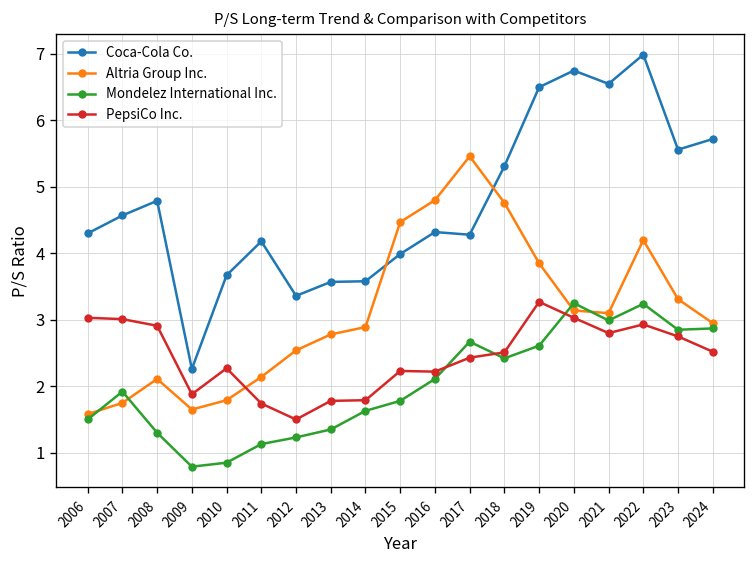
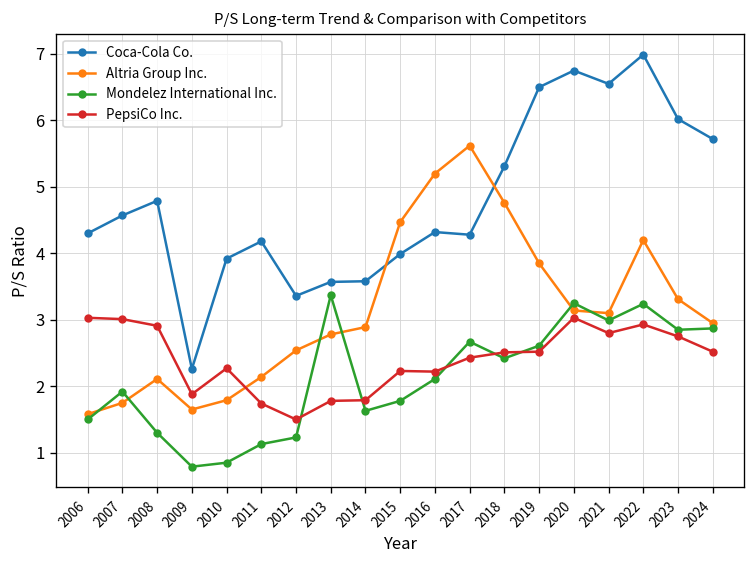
  {
    "Coca-Cola Co.": {
      "2006": 4.3,
      "2007": 4.6,
      "2008": 4.8,
      "2009": 2.3,
-     "2010": 3.7,
+     "2010": 3.9,
      "2011": 4.2,
      "2012": 3.4,
      "2013": 3.6,
      "2014": 3.6,
      "2015": 4.0,
      "2016": 4.3,
      "2017": 4.3,
      "2018": 5.3,
      "2019": 6.5,
      "2020": 6.8,
      "2021": 6.6,
      "2022": 7.0,
-     "2023": 5.6,
+     "2023": 6.0,
      "2024": 5.7
    },
    "Altria Group Inc.": {
      "2006": 1.6,
      "2007": 1.8,
      "2008": 2.1,
      "2009": 1.7,
      "2010": 1.8,
      "2011": 2.1,
      "2012": 2.5,
      "2013": 2.8,
      "2014": 2.9,
      "2015": 4.5,
-     "2016": 4.8,
-     "2017": 5.5,
+     "2016": 5.2,
+     "2017": 5.6,
      "2018": 4.8,
      "2019": 3.9,
      "2020": 3.1,
      "2021": 3.1,
      "2022": 4.2,
      "2023": 3.3,
      "2024": 3.0
    },
    "Mondelez International Inc.": {
      "2006": 1.5,
      "2007": 1.9,
      "2008": 1.3,
      "2009": 0.8,
      "2010": 0.9,
      "2011": 1.1,
      "2012": 1.2,
-     "2013": 1.4,
+     "2013": 3.4,
      "2014": 1.6,
      "2015": 1.8,
      "2016": 2.1,
      "2017": 2.7,
      "2018": 2.4,
      "2019": 2.6,
      "2020": 3.3,
      "2021": 3.0,
      "2022": 3.2,
      "2023": 2.9,
      "2024": 2.9
    },
    "PepsiCo Inc.": {
      "2006": 3.0,
      "2007": 3.0,
      "2008": 2.9,
      "2009": 1.9,
      "2010": 2.3,
      "2011": 1.7,
      "2012": 1.5,
      "2013": 1.8,
      "2014": 1.8,
      "2015": 2.2,
      "2016": 2.2,
      "2017": 2.4,
      "2018": 2.5,
-     "2019": 3.3,
+     "2019": 2.5,
      "2020": 3.0,
      "2021": 2.8,
      "2022": 2.9,
      "2023": 2.8,
      "2024": 2.5
    }
  }
